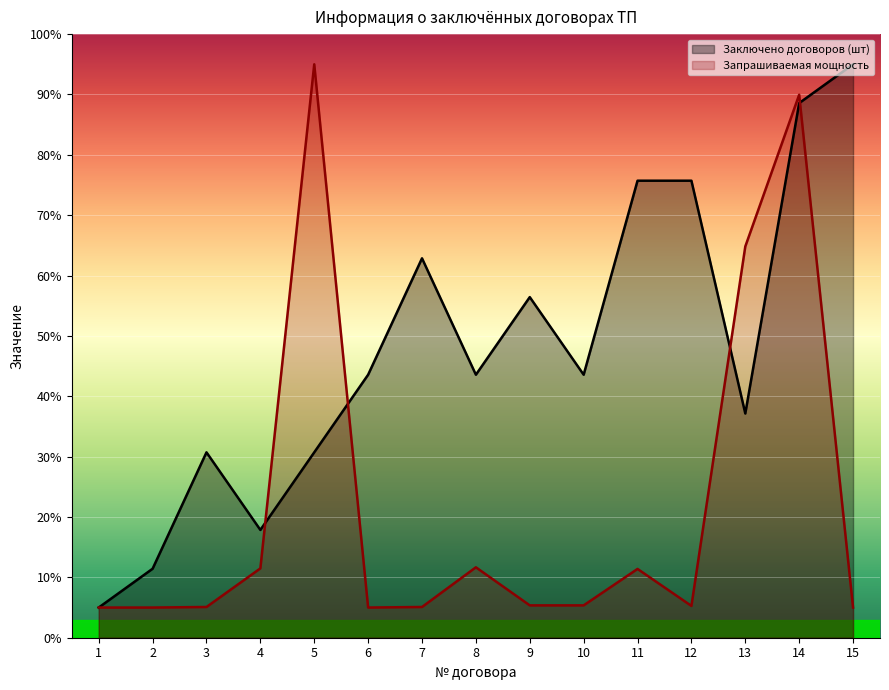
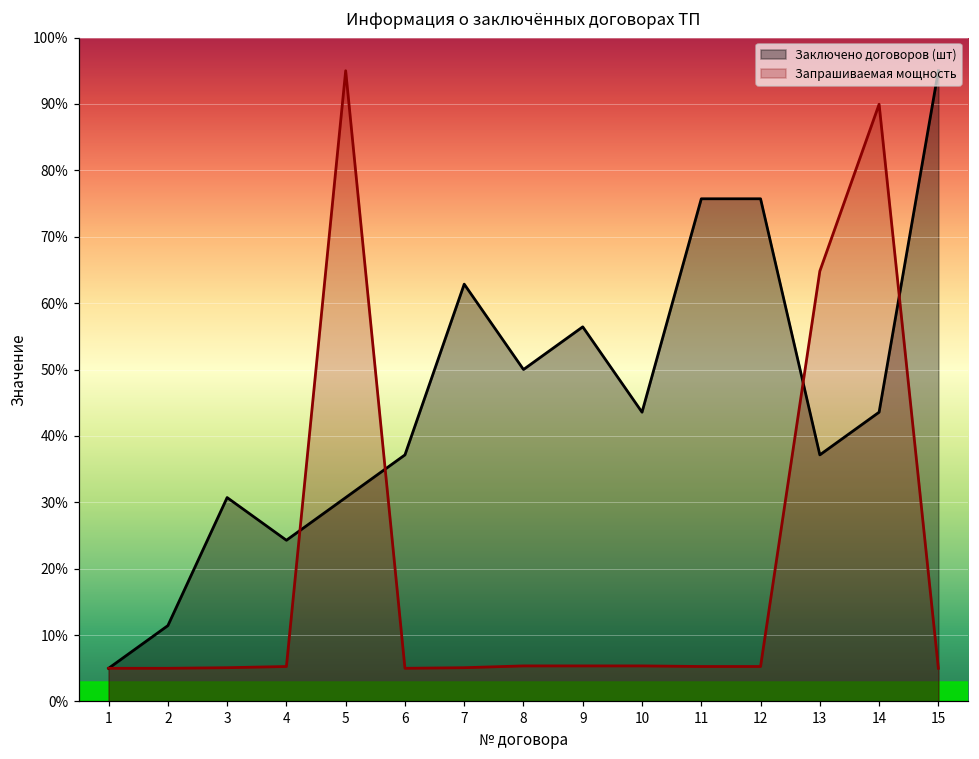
  {
    "Заключено договоров (шт)": {
      "2": "11%",
      "3": "31%",
-     "4": "18%",
+     "4": "24%",
      "5": "31%",
-     "6": "44%",
+     "6": "37%",
      "7": "63%",
-     "8": "44%",
+     "8": "50%",
      "9": "56%",
      "10": "44%",
      "11": "76%",
      "12": "76%",
      "13": "37%",
-     "14": "89%"
+     "14": "44%"
    },
    "Запрашиваемая мощность": {
      "2": "5%",
      "3": "5%",
-     "4": "11%",
+     "4": "5%",
      "5": "95%",
      "6": "5%",
      "7": "5%",
-     "8": "12%",
+     "8": "5%",
      "9": "5%",
      "10": "5%",
-     "11": "11%",
+     "11": "5%",
      "12": "5%",
      "13": "65%",
      "14": "90%",
      "15": "5%"
    }
  }
